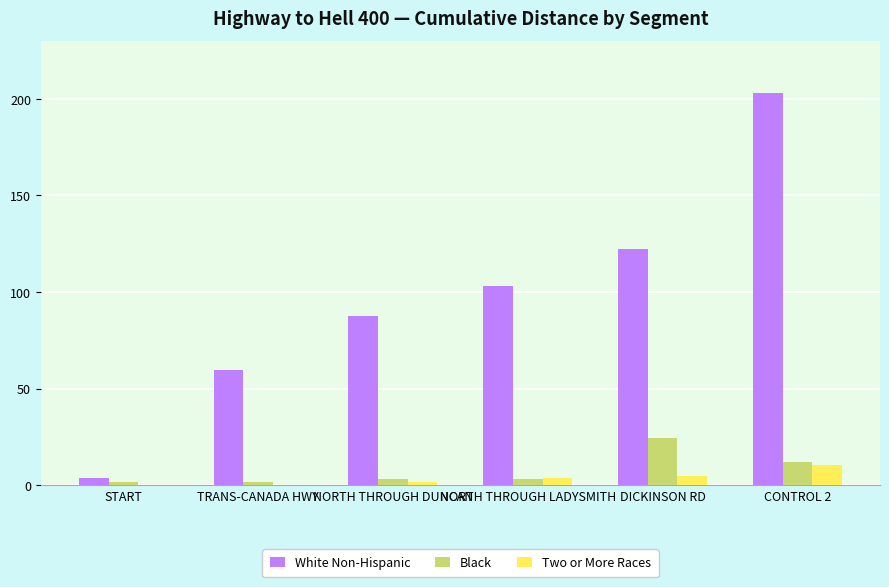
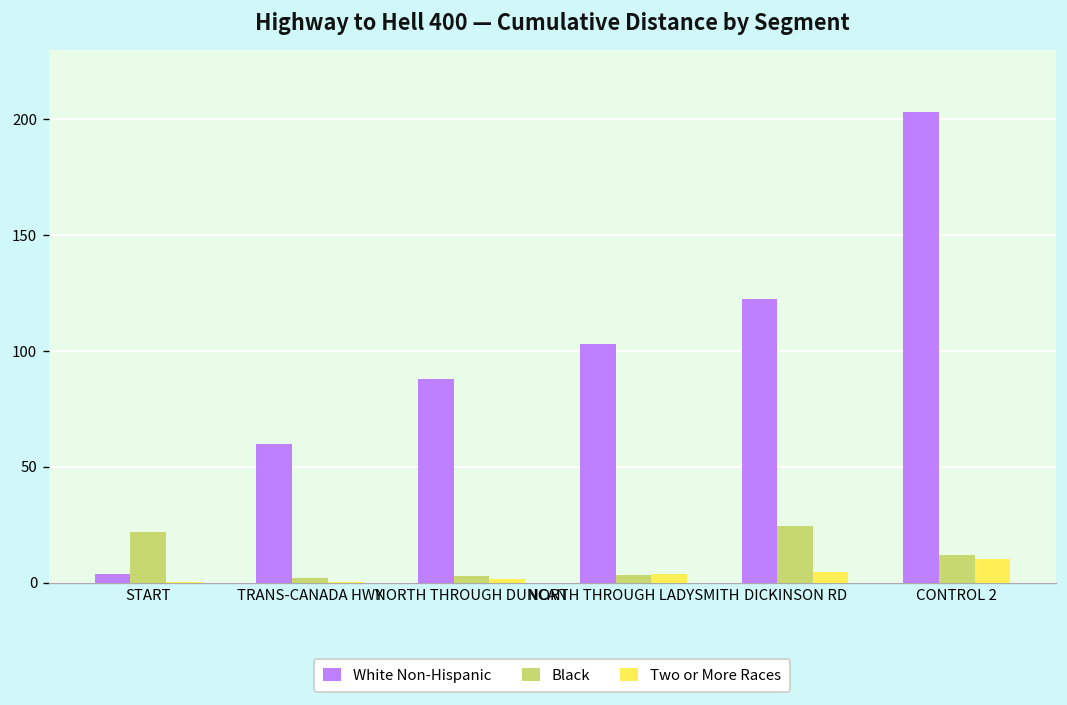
  {
    "Black": {
-     "START": 2,
+     "START": 22,
      "TRANS-CANADA HWY": 2,
      "DICKINSON RD": 25,
      "CONTROL 2": 12
    }
  }
